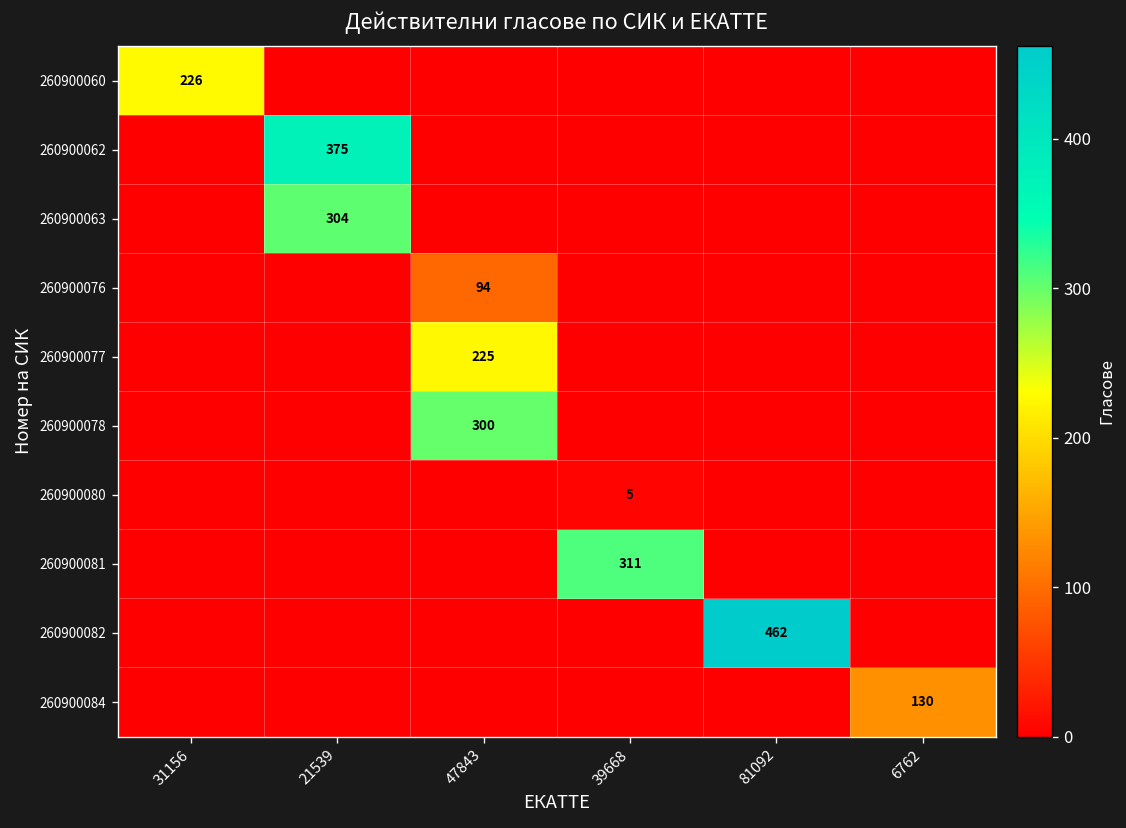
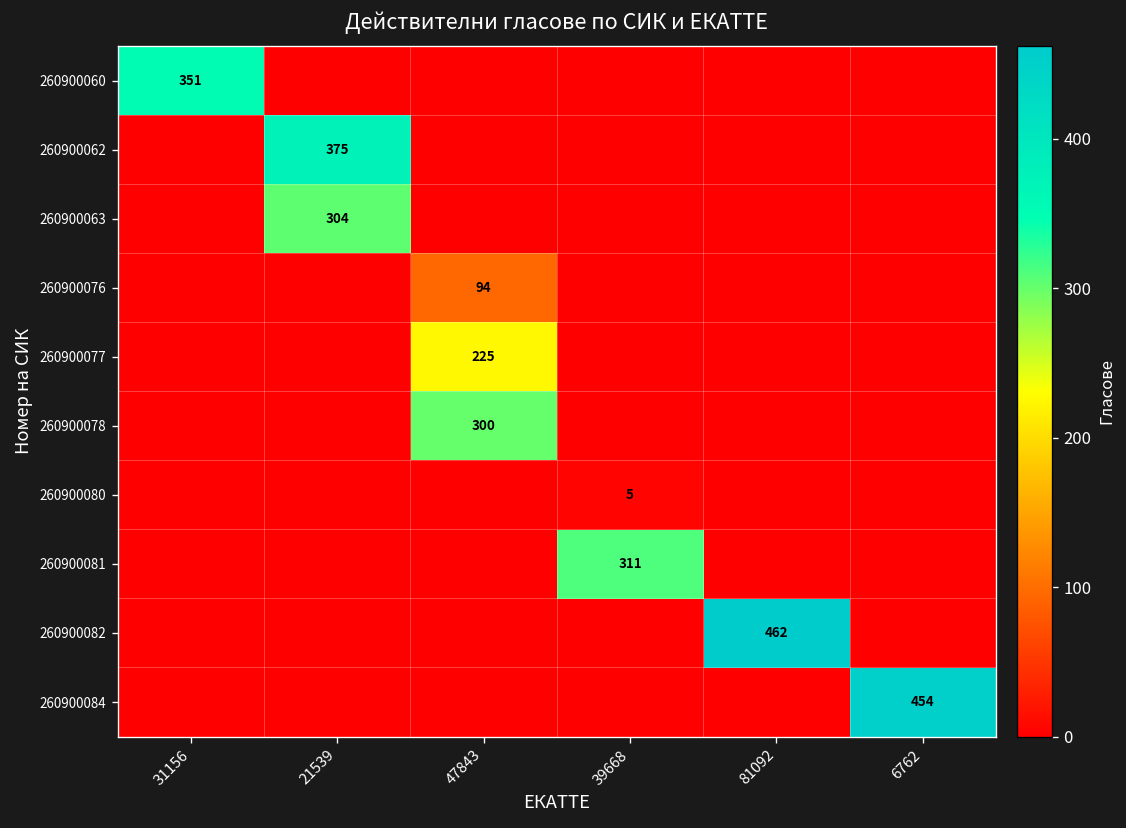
  {
    "260900060": {
-     "31156": 226
+     "31156": 351
    },
    "260900062": {
      "21539": 375
    },
    "260900063": {
      "21539": 304
    },
    "260900076": {
      "47843": 94
    },
    "260900077": {
      "47843": 225
    },
    "260900078": {
      "47843": 300
    },
    "260900080": {
      "39668": 5
    },
    "260900081": {
      "39668": 311
    },
    "260900082": {
      "81092": 462
    },
    "260900084": {
-     "6762": 130
+     "6762": 454
    }
  }
